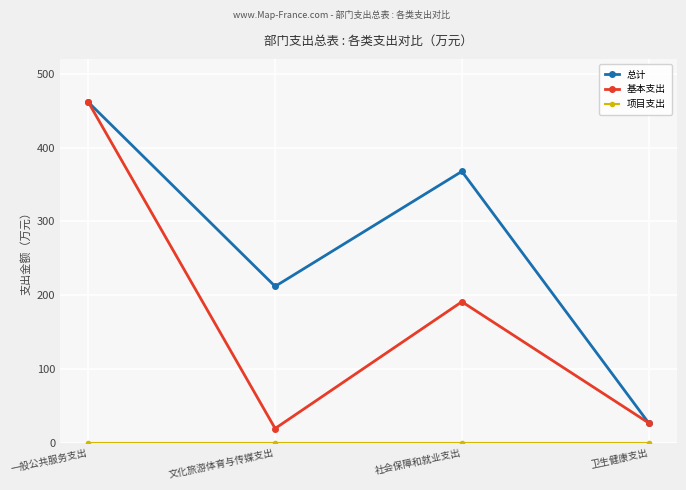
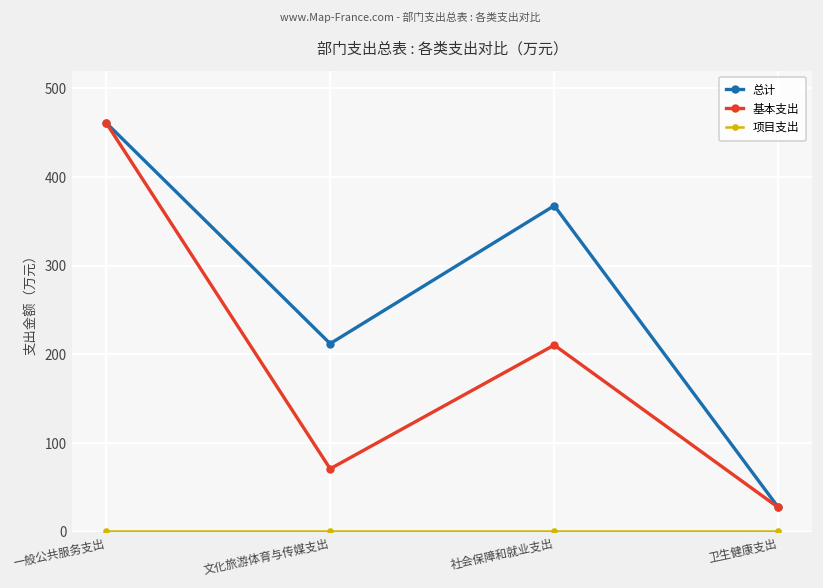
  {
    "总计": {
      "文化旅游体育与传媒支出": 210,
      "社会保障和就业支出": 370
    },
    "基本支出": {
-     "文化旅游体育与传媒支出": 20,
-     "社会保障和就业支出": 190
+     "文化旅游体育与传媒支出": 70,
+     "社会保障和就业支出": 210
    },
    "项目支出": {
      "一般公共服务支出": 0,
      "文化旅游体育与传媒支出": 0,
      "社会保障和就业支出": 0,
      "卫生健康支出": 0
    }
  }
